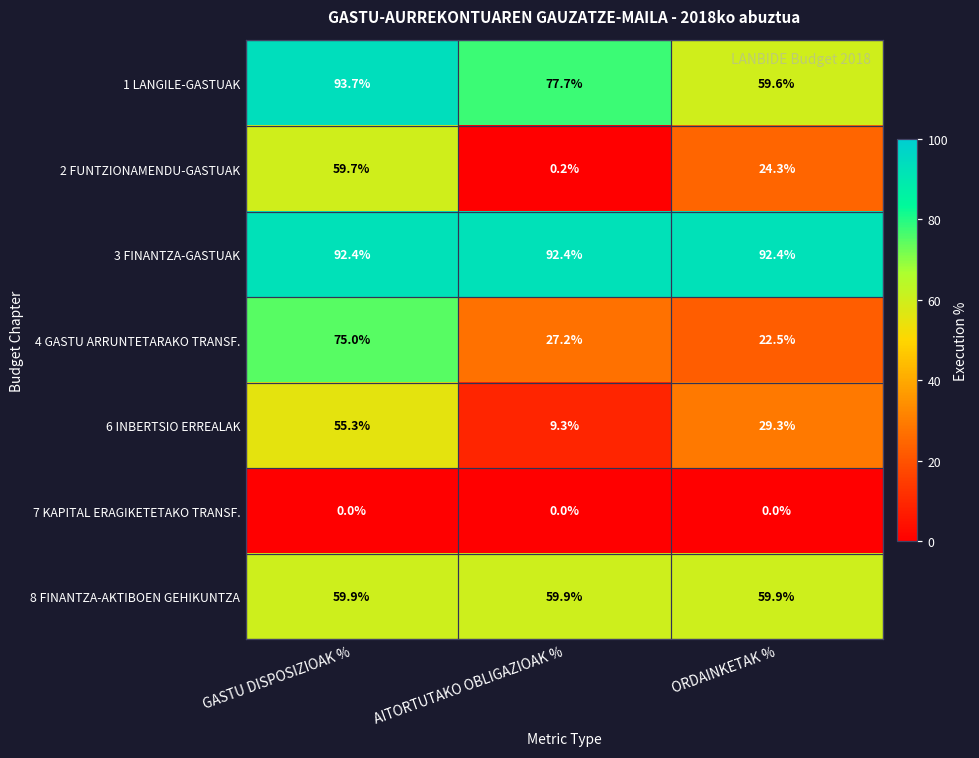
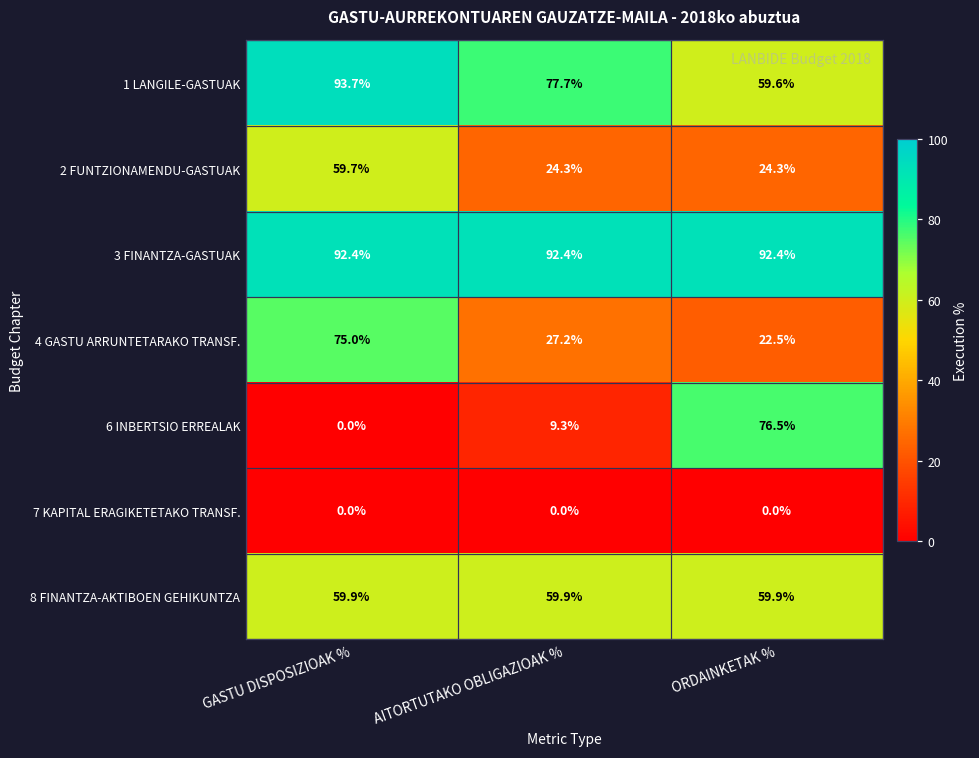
  {
    "1 LANGILE-GASTUAK": {
      "GASTU DISPOSIZIOAK %": "93.7%",
      "AITORTUTAKO OBLIGAZIOAK %": "77.7%"
    },
    "2 FUNTZIONAMENDU-GASTUAK": {
      "GASTU DISPOSIZIOAK %": "59.7%",
-     "AITORTUTAKO OBLIGAZIOAK %": "0.2%",
+     "AITORTUTAKO OBLIGAZIOAK %": "24.3%",
      "ORDAINKETAK %": "24.3%"
    },
    "3 FINANTZA-GASTUAK": {
      "GASTU DISPOSIZIOAK %": "92.4%",
      "AITORTUTAKO OBLIGAZIOAK %": "92.4%",
      "ORDAINKETAK %": "92.4%"
    },
    "4 GASTU ARRUNTETARAKO TRANSF.": {
      "GASTU DISPOSIZIOAK %": "75.0%",
      "AITORTUTAKO OBLIGAZIOAK %": "27.2%",
      "ORDAINKETAK %": "22.5%"
    },
    "6 INBERTSIO ERREALAK": {
-     "GASTU DISPOSIZIOAK %": "55.3%",
+     "GASTU DISPOSIZIOAK %": "0.0%",
      "AITORTUTAKO OBLIGAZIOAK %": "9.3%",
-     "ORDAINKETAK %": "29.3%"
+     "ORDAINKETAK %": "76.5%"
    },
    "7 KAPITAL ERAGIKETETAKO TRANSF.": {
      "GASTU DISPOSIZIOAK %": "0.0%",
      "AITORTUTAKO OBLIGAZIOAK %": "0.0%",
      "ORDAINKETAK %": "0.0%"
    },
    "8 FINANTZA-AKTIBOEN GEHIKUNTZA": {
      "GASTU DISPOSIZIOAK %": "59.9%",
      "AITORTUTAKO OBLIGAZIOAK %": "59.9%",
      "ORDAINKETAK %": "59.9%"
    }
  }
